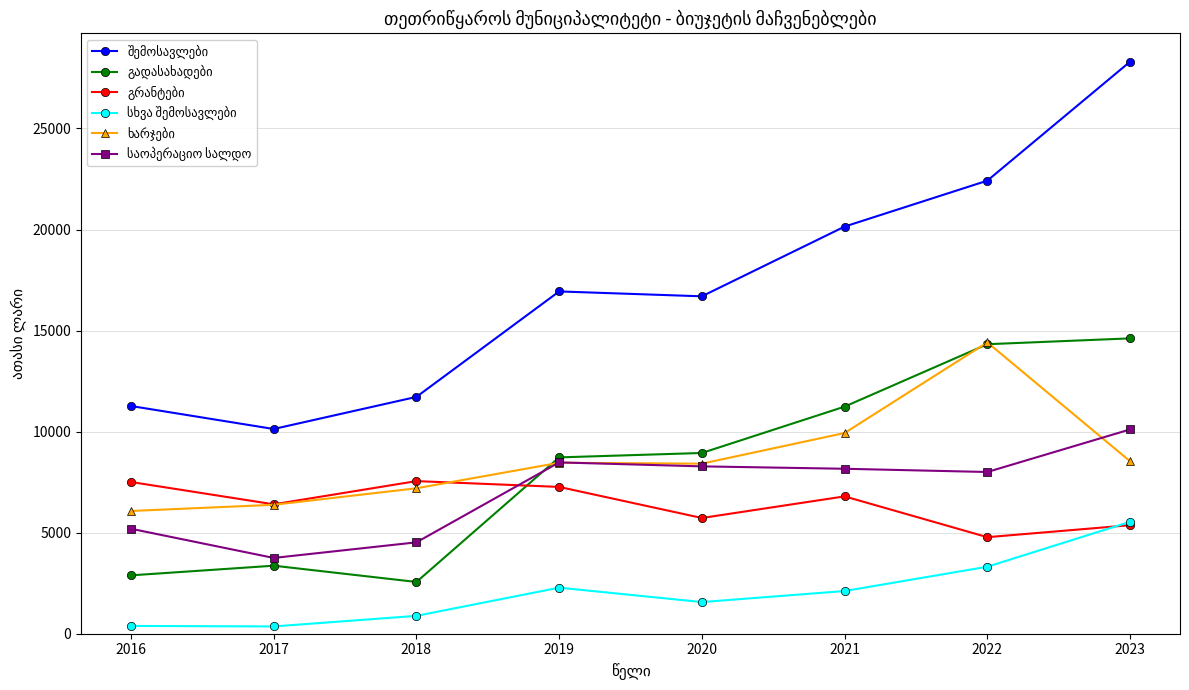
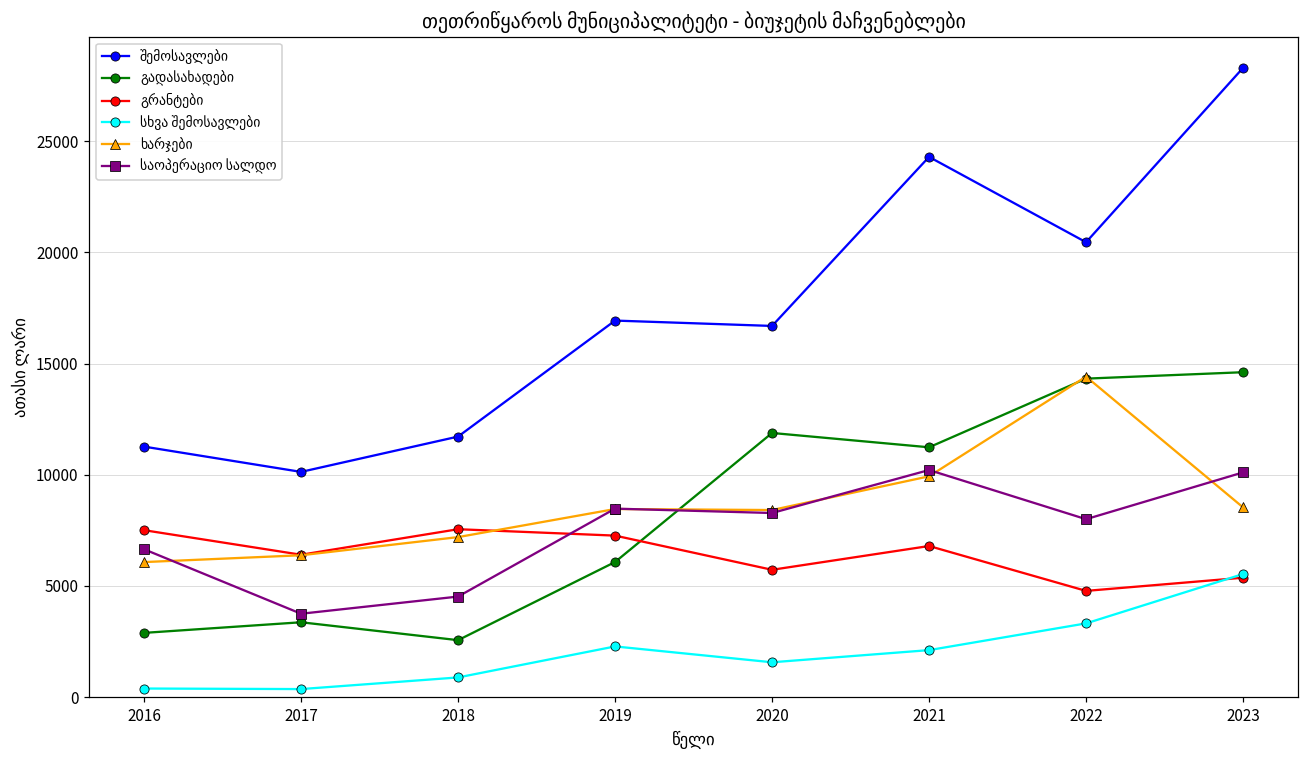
  {
    "შემოსავლები": {
      "2016": 11300,
      "2017": 10100,
      "2018": 11700,
      "2019": 16900,
      "2020": 16700,
-     "2021": 20100,
-     "2022": 22400,
+     "2021": 24300,
+     "2022": 20500,
      "2023": 28300
    },
    "გადასახადები": {
      "2016": 2900,
      "2017": 3400,
      "2018": 2600,
-     "2019": 8700,
-     "2020": 8900,
+     "2019": 6100,
+     "2020": 11900,
      "2021": 11200,
      "2023": 14600
    },
    "გრანტები": {
      "2016": 7500,
      "2018": 7600,
      "2019": 7300,
      "2020": 5700,
      "2021": 6800,
      "2022": 4800,
      "2023": 5400
    },
    "სხვა შემოსავლები": {
      "2016": 400,
      "2017": 400,
      "2018": 900,
      "2019": 2300,
      "2020": 1600,
      "2021": 2100,
      "2022": 3300,
      "2023": 5500
    },
    "ხარჯები": {
      "2016": 6100,
      "2018": 7200,
      "2020": 8400,
      "2021": 9900,
      "2023": 8500
    },
    "საოპერაციო სალდო": {
-     "2016": 5200,
+     "2016": 6700,
      "2017": 3700,
      "2018": 4500,
      "2020": 8300,
-     "2021": 8200,
+     "2021": 10200,
      "2022": 8000,
      "2023": 10100
    }
  }
